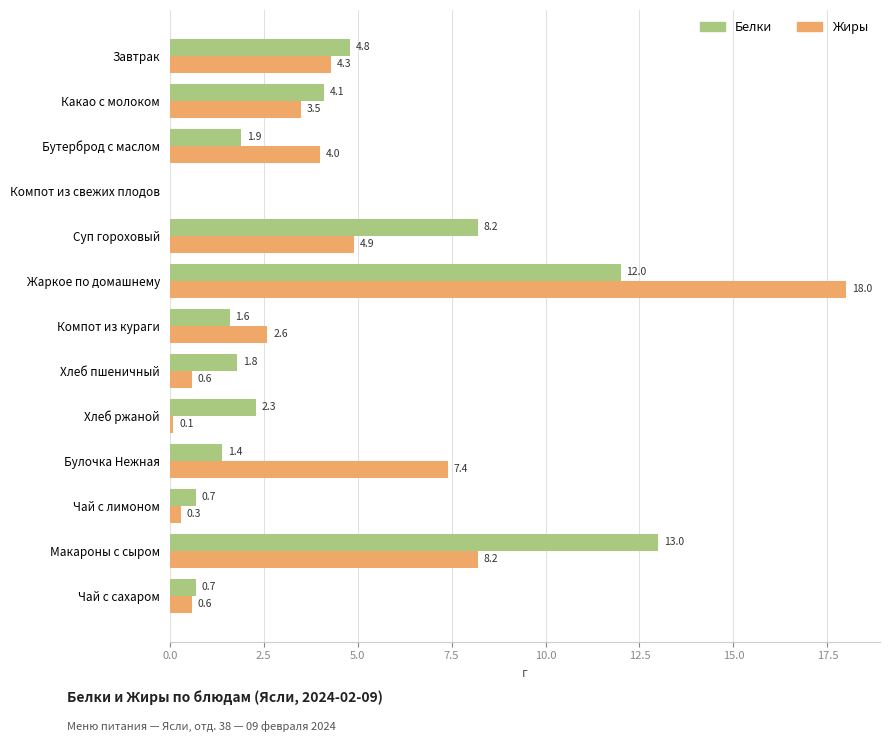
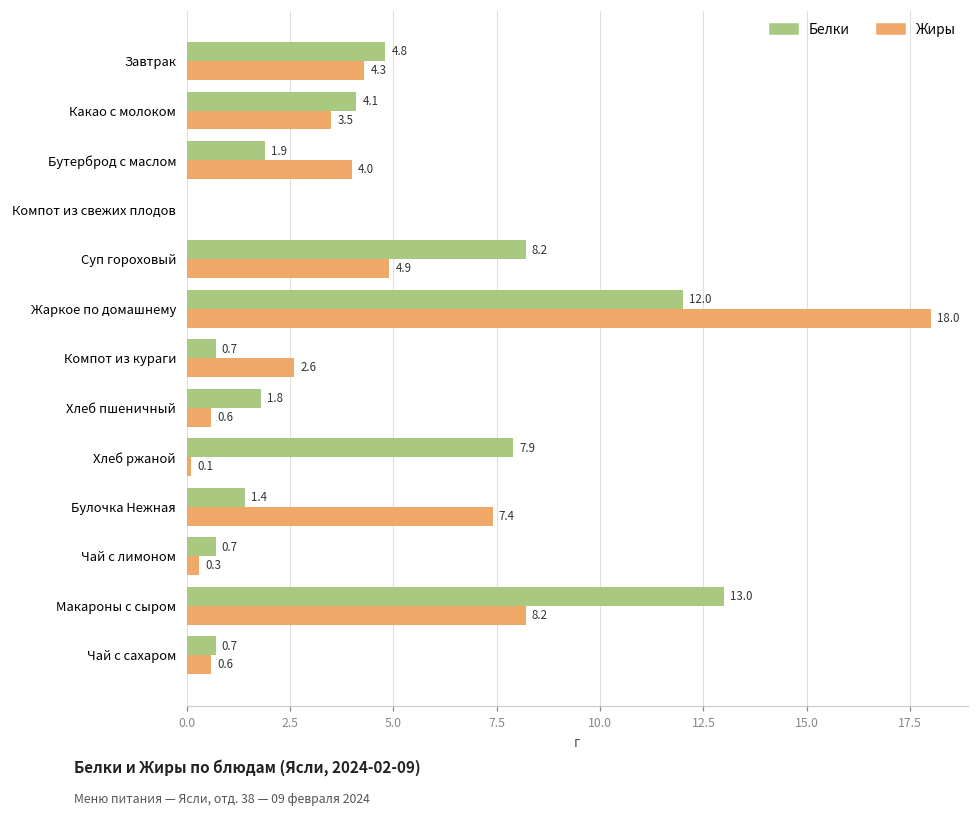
  {
    "Белки": {
      "Завтрак": 4.8,
      "Какао с молоком": 4.1,
      "Бутерброд с маслом": 1.9,
      "Суп гороховый": 8.2,
      "Жаркое по домашнему": 12.0,
-     "Компот из кураги": 1.6,
+     "Компот из кураги": 0.7,
      "Хлеб пшеничный": 1.8,
-     "Хлеб ржаной": 2.3,
+     "Хлеб ржаной": 7.9,
      "Булочка Нежная": 1.4,
      "Чай с лимоном": 0.7,
      "Макароны с сыром": 13.0,
      "Чай с сахаром": 0.7
    },
    "Жиры": {
      "Завтрак": 4.3,
      "Какао с молоком": 3.5,
      "Бутерброд с маслом": 4.0,
      "Суп гороховый": 4.9,
      "Жаркое по домашнему": 18.0,
      "Компот из кураги": 2.6,
      "Хлеб пшеничный": 0.6,
      "Хлеб ржаной": 0.1,
      "Булочка Нежная": 7.4,
      "Чай с лимоном": 0.3,
      "Макароны с сыром": 8.2,
      "Чай с сахаром": 0.6
    }
  }
